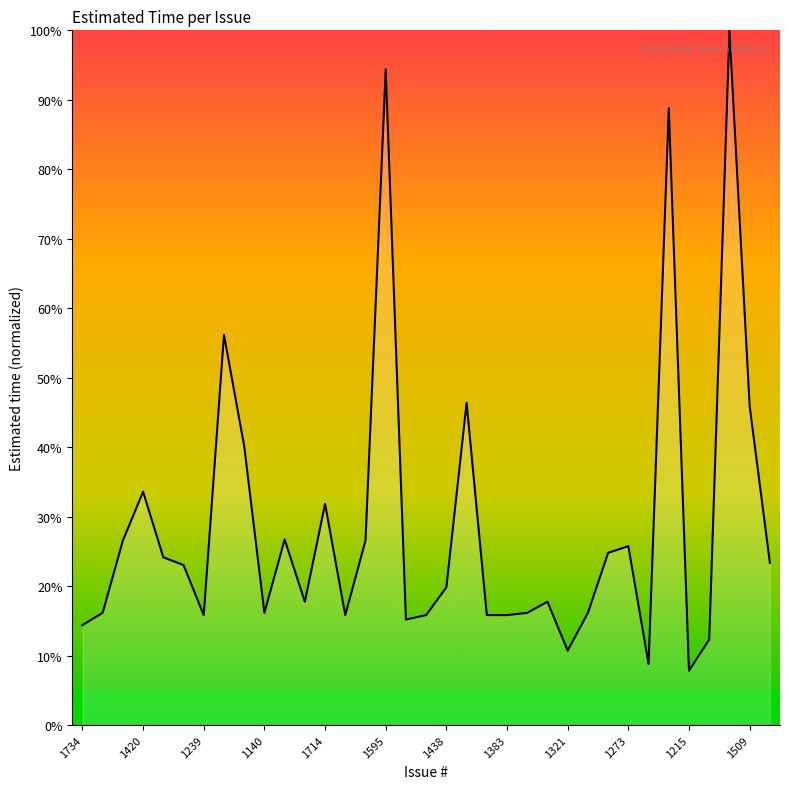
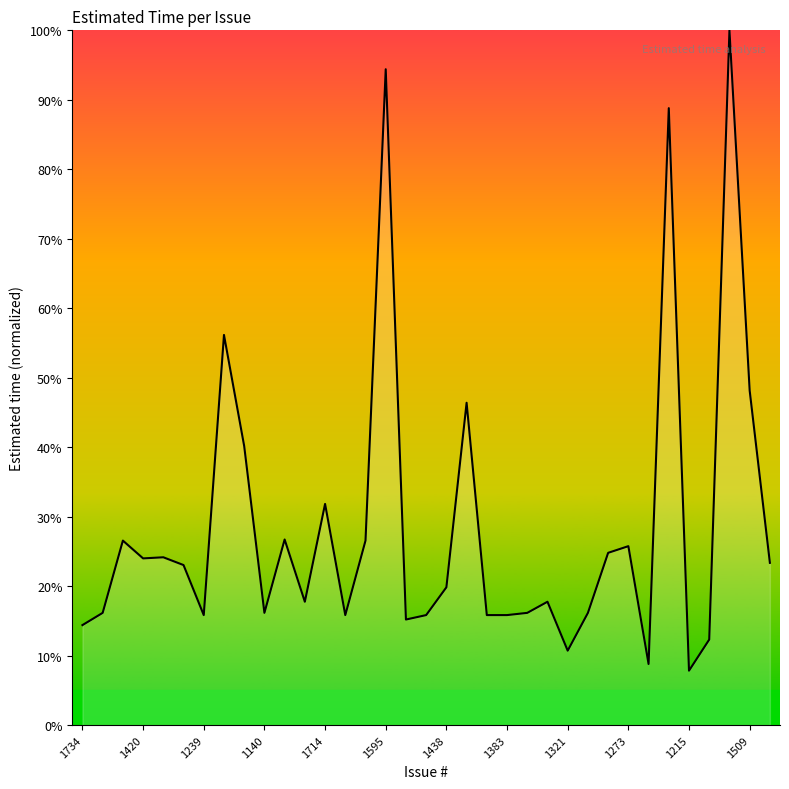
  {
    "1734": "14%",
-   "1420": "34%",
+   "1420": "24%",
    "1239": "16%",
    "1140": "16%",
    "1714": "32%",
    "1595": "94%",
    "1438": "20%",
    "1383": "16%",
    "1321": "11%",
    "1273": "26%",
    "1215": "8%",
-   "1509": "46%"
+   "1509": "48%"
  }
